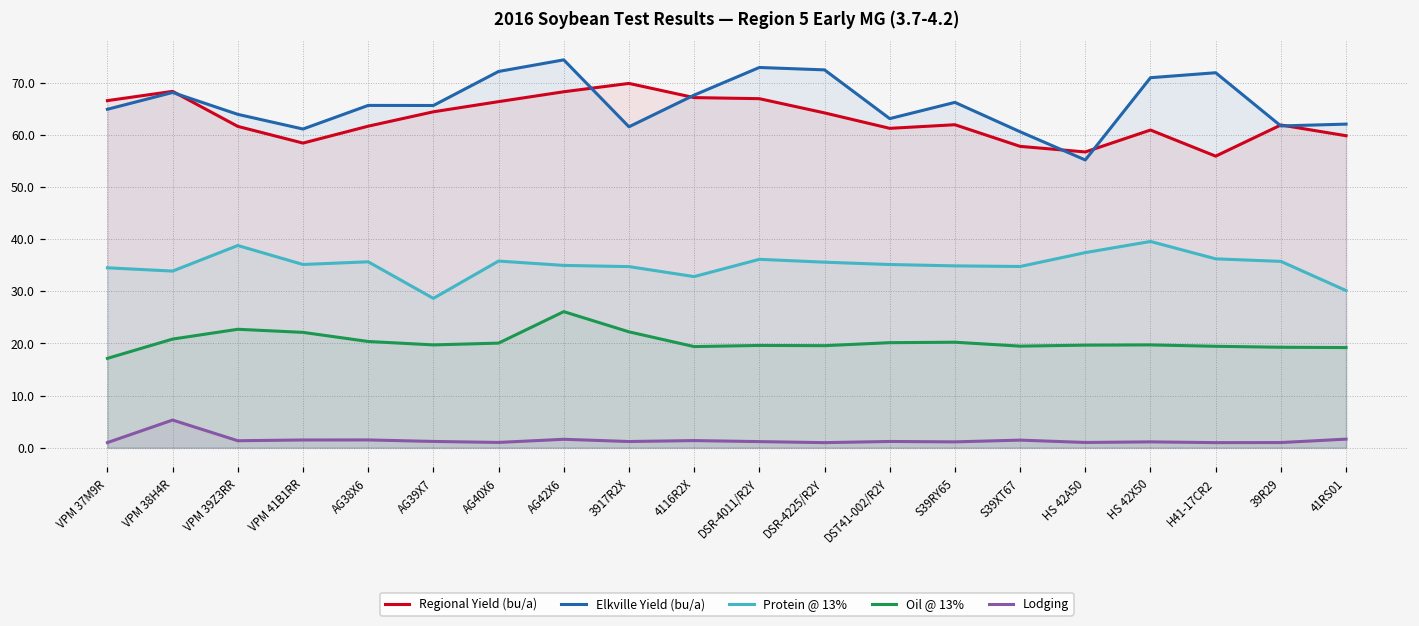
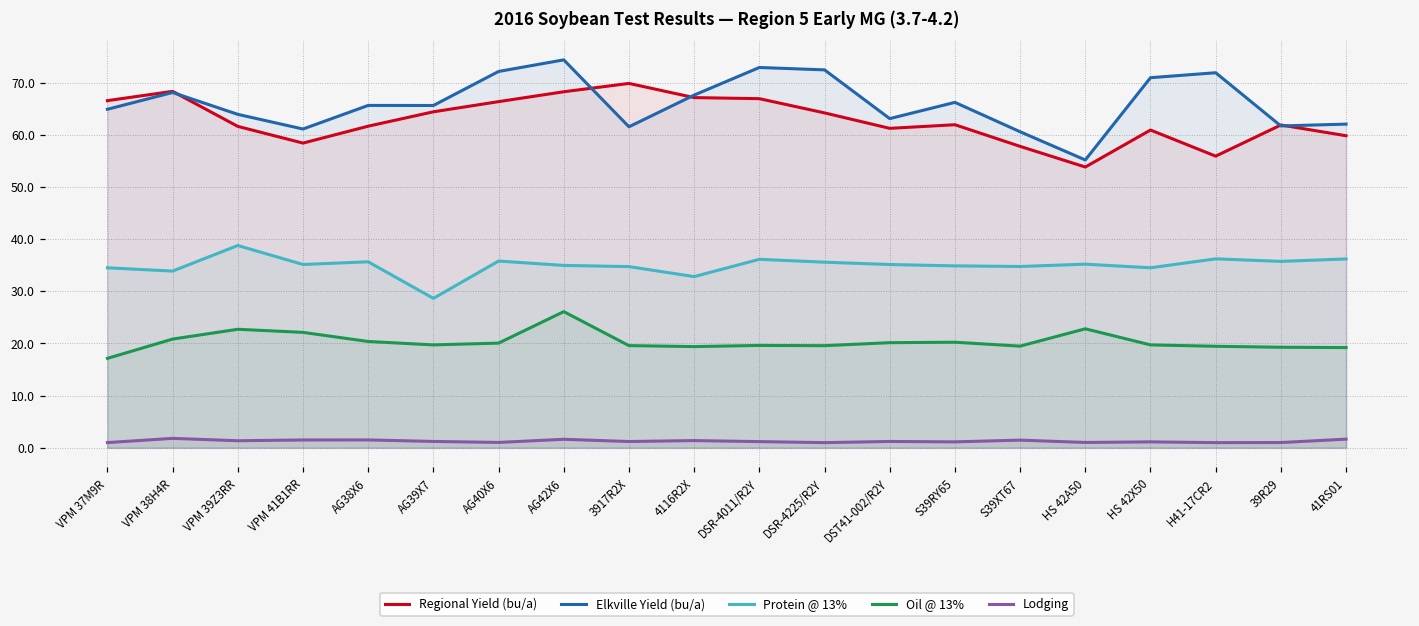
  {
    "Regional Yield (bu/a)": {
      "VPM 37M9R": 67,
      "VPM 39Z3RR": 62,
      "VPM 41B1RR": 58,
      "AG38X6": 62,
      "AG39X7": 64,
      "AG40X6": 66,
      "AG42X6": 68,
      "3917R2X": 70,
      "DSR-4011/R2Y": 67,
      "DSR-4225/R2Y": 64,
      "DST41-002/R2Y": 61,
      "S39RY65": 62,
      "S39XT67": 58,
-     "HS 42A50": 57,
+     "HS 42A50": 54,
      "HS 42X50": 61,
      "H41-17CR2": 56,
      "41RS01": 60
    },
    "Elkville Yield (bu/a)": {
      "VPM 37M9R": 65,
      "VPM 39Z3RR": 64,
      "VPM 41B1RR": 61,
      "AG38X6": 66,
      "AG39X7": 66,
      "AG40X6": 72,
      "AG42X6": 74,
      "3917R2X": 62,
      "DSR-4011/R2Y": 73,
      "DSR-4225/R2Y": 72,
      "DST41-002/R2Y": 63,
      "S39RY65": 66,
      "S39XT67": 61,
      "HS 42A50": 55,
      "HS 42X50": 71,
      "H41-17CR2": 72,
      "41RS01": 62
    },
    "Protein @ 13%": {
      "VPM 37M9R": 34,
      "VPM 38H4R": 34,
      "VPM 39Z3RR": 39,
      "VPM 41B1RR": 35,
      "AG38X6": 36,
      "AG39X7": 29,
      "AG40X6": 36,
      "AG42X6": 35,
      "3917R2X": 35,
      "4116R2X": 33,
      "DSR-4011/R2Y": 36,
      "DSR-4225/R2Y": 36,
      "DST41-002/R2Y": 35,
      "S39RY65": 35,
      "S39XT67": 35,
-     "HS 42A50": 37,
-     "HS 42X50": 40,
+     "HS 42A50": 35,
+     "HS 42X50": 34,
      "H41-17CR2": 36,
      "39R29": 36,
-     "41RS01": 30
+     "41RS01": 36
    },
    "Oil @ 13%": {
      "VPM 37M9R": 17,
      "VPM 38H4R": 21,
      "VPM 39Z3RR": 23,
      "VPM 41B1RR": 22,
      "AG38X6": 20,
      "AG39X7": 20,
      "AG40X6": 20,
      "AG42X6": 26,
-     "3917R2X": 22,
+     "3917R2X": 20,
      "4116R2X": 19,
      "DSR-4011/R2Y": 20,
      "DSR-4225/R2Y": 20,
      "DST41-002/R2Y": 20,
      "S39RY65": 20,
      "S39XT67": 19,
-     "HS 42A50": 20,
+     "HS 42A50": 23,
      "HS 42X50": 20,
      "H41-17CR2": 19,
      "39R29": 19,
      "41RS01": 19
    },
    "Lodging": {
      "VPM 37M9R": 1,
-     "VPM 38H4R": 5,
+     "VPM 38H4R": 2,
      "VPM 39Z3RR": 1,
      "VPM 41B1RR": 1,
      "AG38X6": 2,
      "AG39X7": 1,
      "AG40X6": 1,
      "AG42X6": 2,
      "3917R2X": 1,
      "4116R2X": 1,
      "DSR-4011/R2Y": 1,
      "DSR-4225/R2Y": 1,
      "DST41-002/R2Y": 1,
      "S39RY65": 1,
      "S39XT67": 1,
      "HS 42A50": 1,
      "HS 42X50": 1,
      "H41-17CR2": 1,
      "39R29": 1,
      "41RS01": 2
    }
  }
